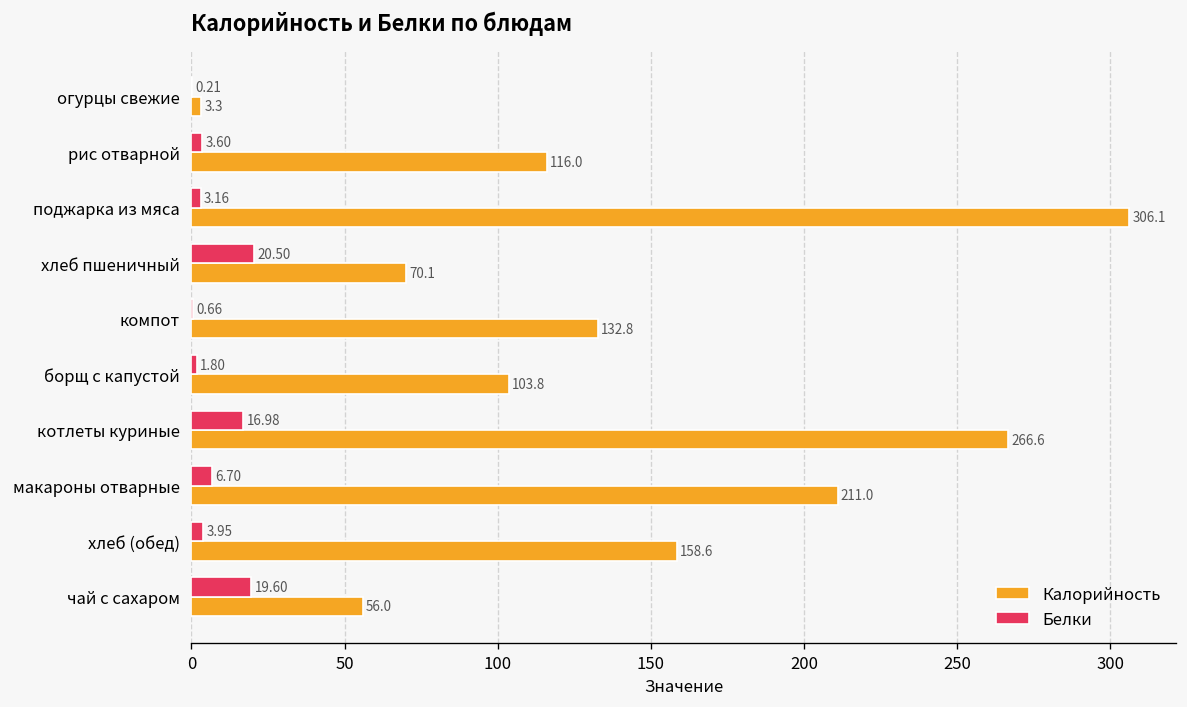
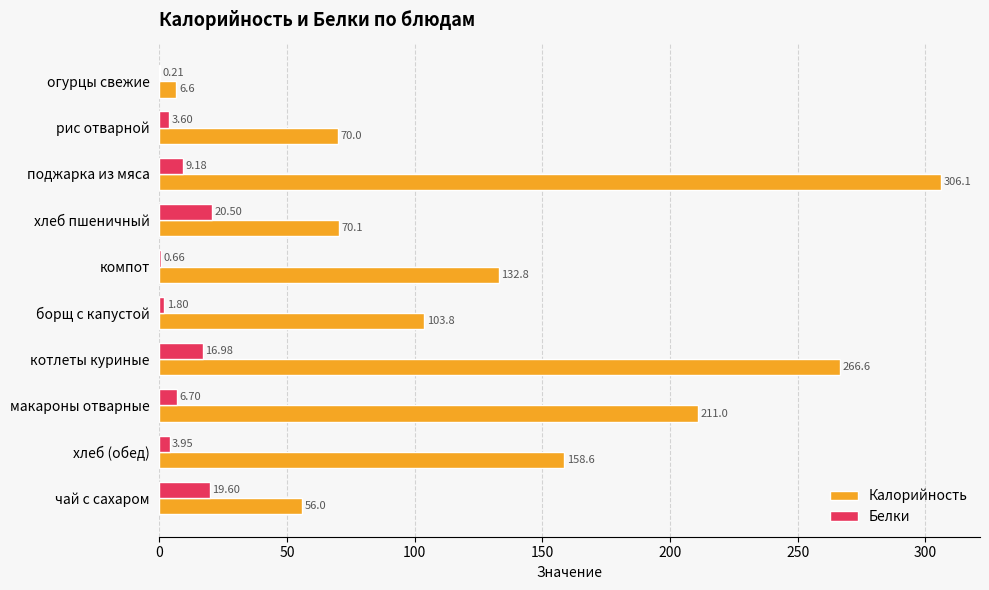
  {
    "Калорийность": {
-     "огурцы свежие": 3.3,
-     "рис отварной": 116.0,
+     "огурцы свежие": 6.6,
+     "рис отварной": 70.0,
      "поджарка из мяса": 306.1,
      "хлеб пшеничный": 70.1,
      "компот": 132.8,
      "борщ с капустой": 103.8,
      "котлеты куриные": 266.6,
      "макароны отварные": 211.0,
      "хлеб (обед)": 158.6,
      "чай с сахаром": 56.0
    },
    "Белки": {
      "огурцы свежие": 0.21,
      "рис отварной": 3.60,
-     "поджарка из мяса": 3.16,
+     "поджарка из мяса": 9.18,
      "хлеб пшеничный": 20.50,
      "компот": 0.66,
      "борщ с капустой": 1.80,
      "котлеты куриные": 16.98,
      "макароны отварные": 6.70,
      "хлеб (обед)": 3.95,
      "чай с сахаром": 19.60
    }
  }
